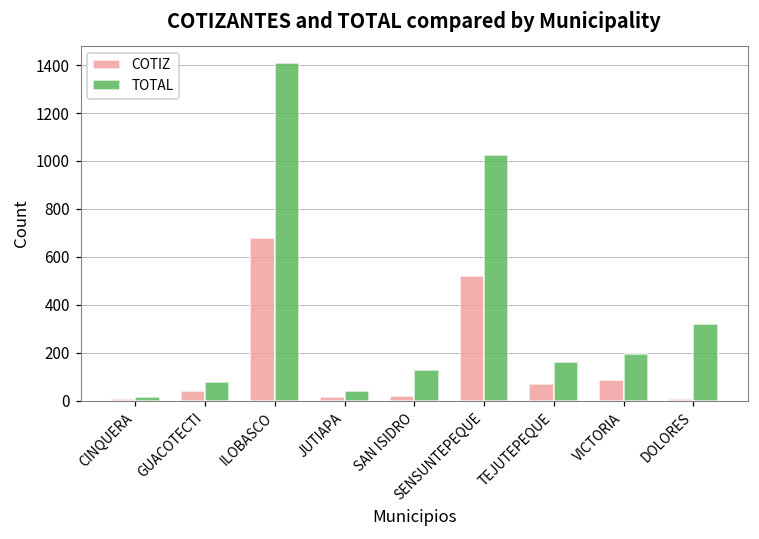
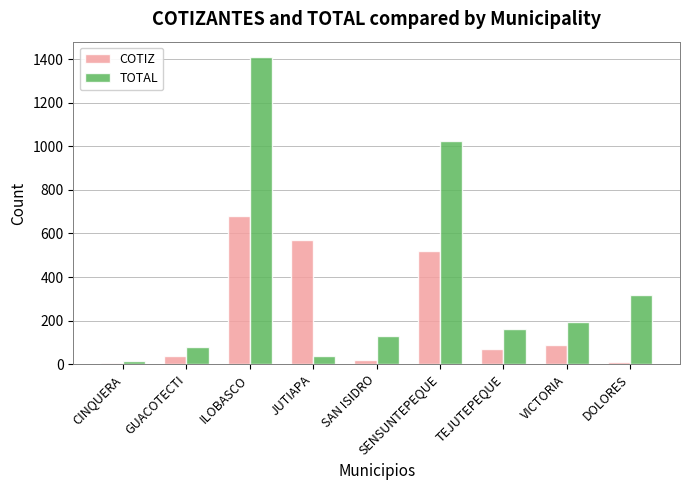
  {
    "COTIZ": {
      "GUACOTECTI": 40,
      "ILOBASCO": 680,
-     "JUTIAPA": 20,
+     "JUTIAPA": 570,
      "SAN ISIDRO": 20,
      "SENSUNTEPEQUE": 520,
      "TEJUTEPEQUE": 70,
      "VICTORIA": 90
    },
    "TOTAL": {
      "CINQUERA": 10,
      "GUACOTECTI": 80,
      "ILOBASCO": 1410,
      "JUTIAPA": 40,
      "SAN ISIDRO": 130,
      "SENSUNTEPEQUE": 1030,
      "TEJUTEPEQUE": 160,
      "VICTORIA": 190,
      "DOLORES": 320
    }
  }
